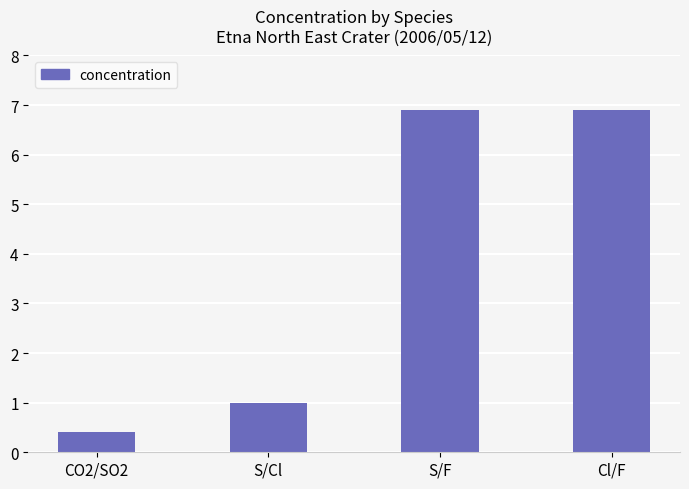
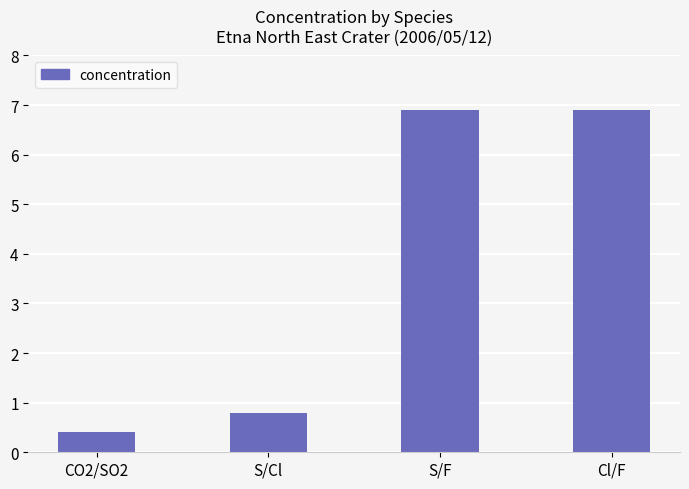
  {
    "CO2/SO2": 0.4,
-   "S/Cl": 1.0,
+   "S/Cl": 0.8,
    "S/F": 6.9,
    "Cl/F": 6.9
  }
